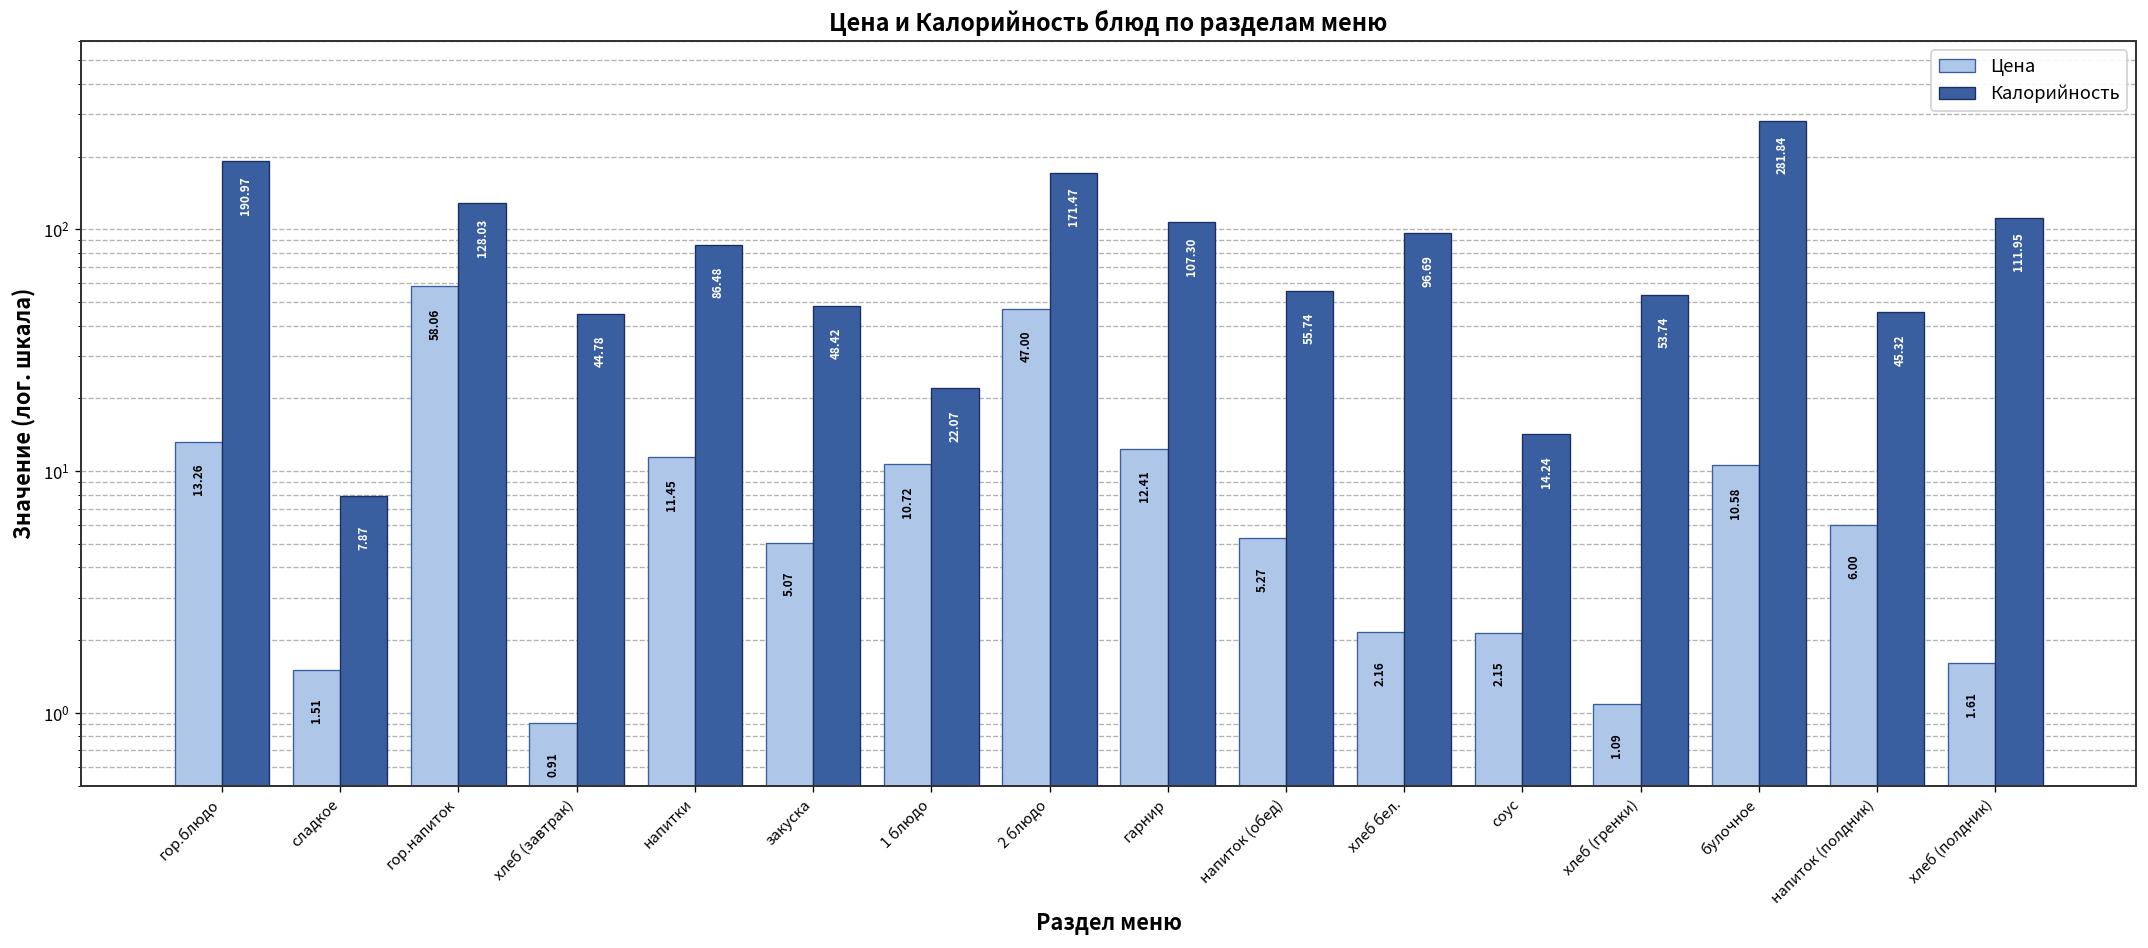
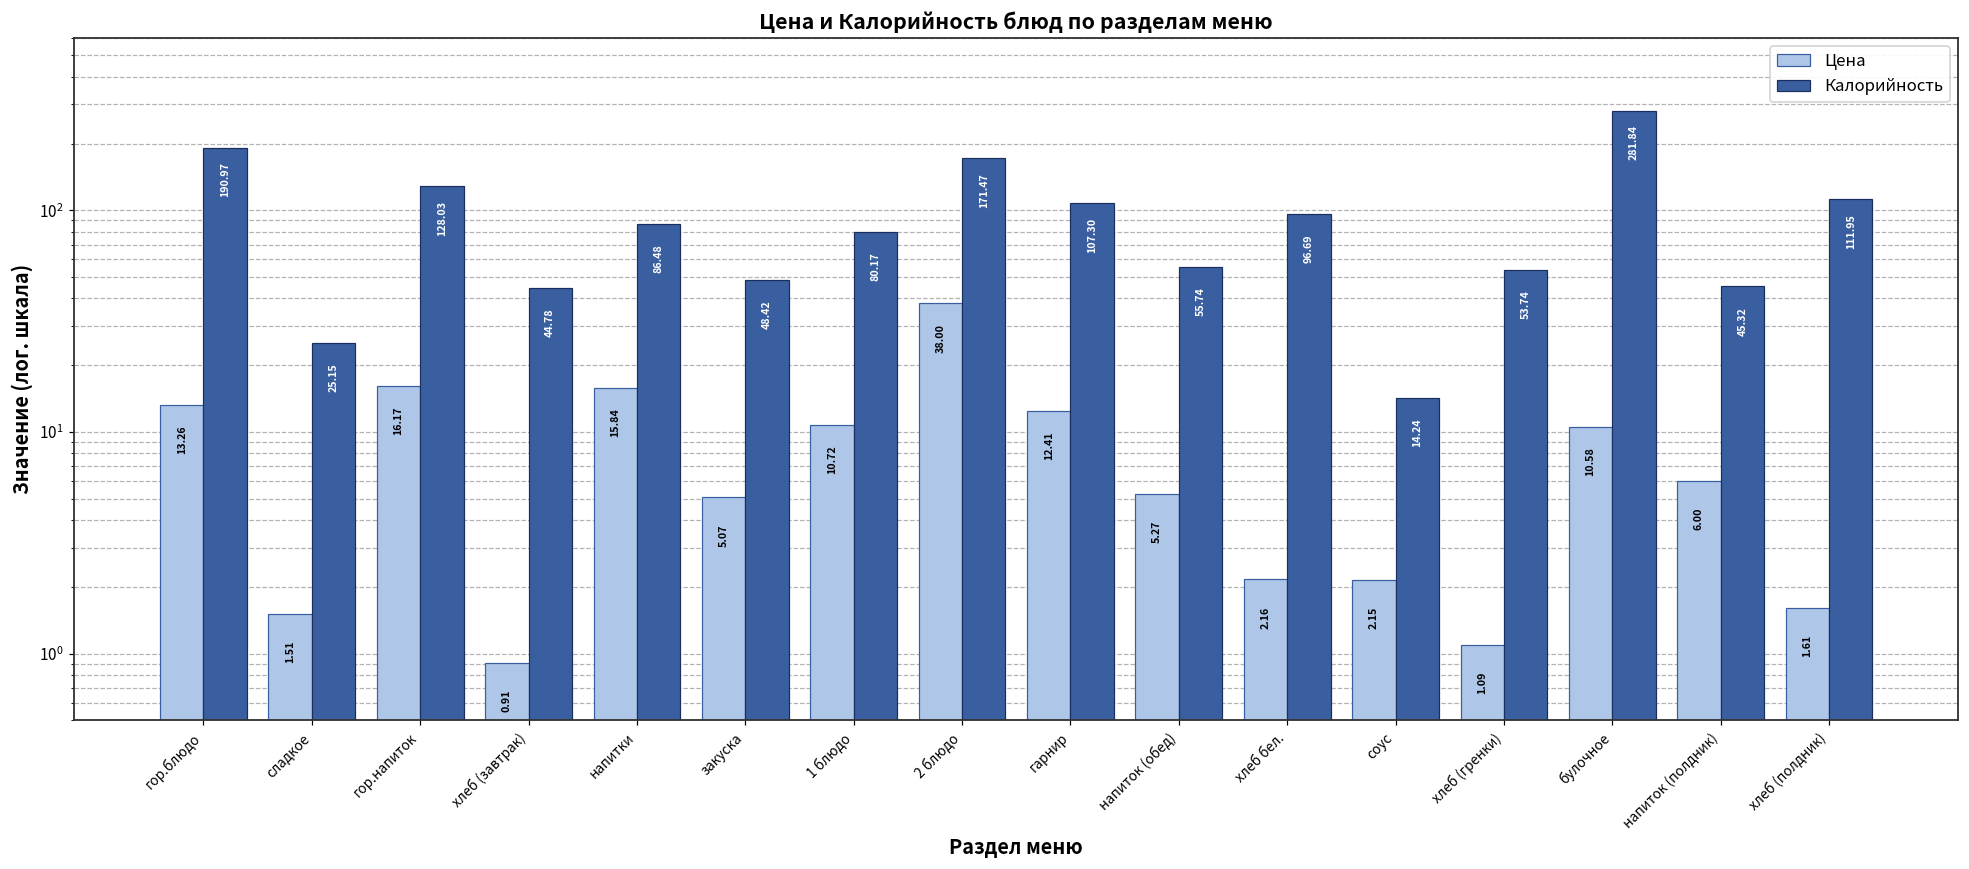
  {
    "Цена": {
      "гор.блюдо": 13.26,
      "сладкое": 1.51,
-     "гор.напиток": 58.06,
+     "гор.напиток": 16.17,
      "хлеб (завтрак)": 0.91,
-     "напитки": 11.45,
+     "напитки": 15.84,
      "закуска": 5.07,
      "1 блюдо": 10.72,
-     "2 блюдо": 47.00,
+     "2 блюдо": 38.00,
      "гарнир": 12.41,
      "напиток (обед)": 5.27,
      "хлеб бел.": 2.16,
      "соус": 2.15,
      "хлеб (гренки)": 1.09,
      "булочное": 10.58,
      "напиток (полдник)": 6.00,
      "хлеб (полдник)": 1.61
    },
    "Калорийность": {
      "гор.блюдо": 190.97,
-     "сладкое": 7.87,
+     "сладкое": 25.15,
      "гор.напиток": 128.03,
      "хлеб (завтрак)": 44.78,
      "напитки": 86.48,
      "закуска": 48.42,
-     "1 блюдо": 22.07,
+     "1 блюдо": 80.17,
      "2 блюдо": 171.47,
      "гарнир": 107.30,
      "напиток (обед)": 55.74,
      "хлеб бел.": 96.69,
      "соус": 14.24,
      "хлеб (гренки)": 53.74,
      "булочное": 281.84,
      "напиток (полдник)": 45.32,
      "хлеб (полдник)": 111.95
    }
  }
